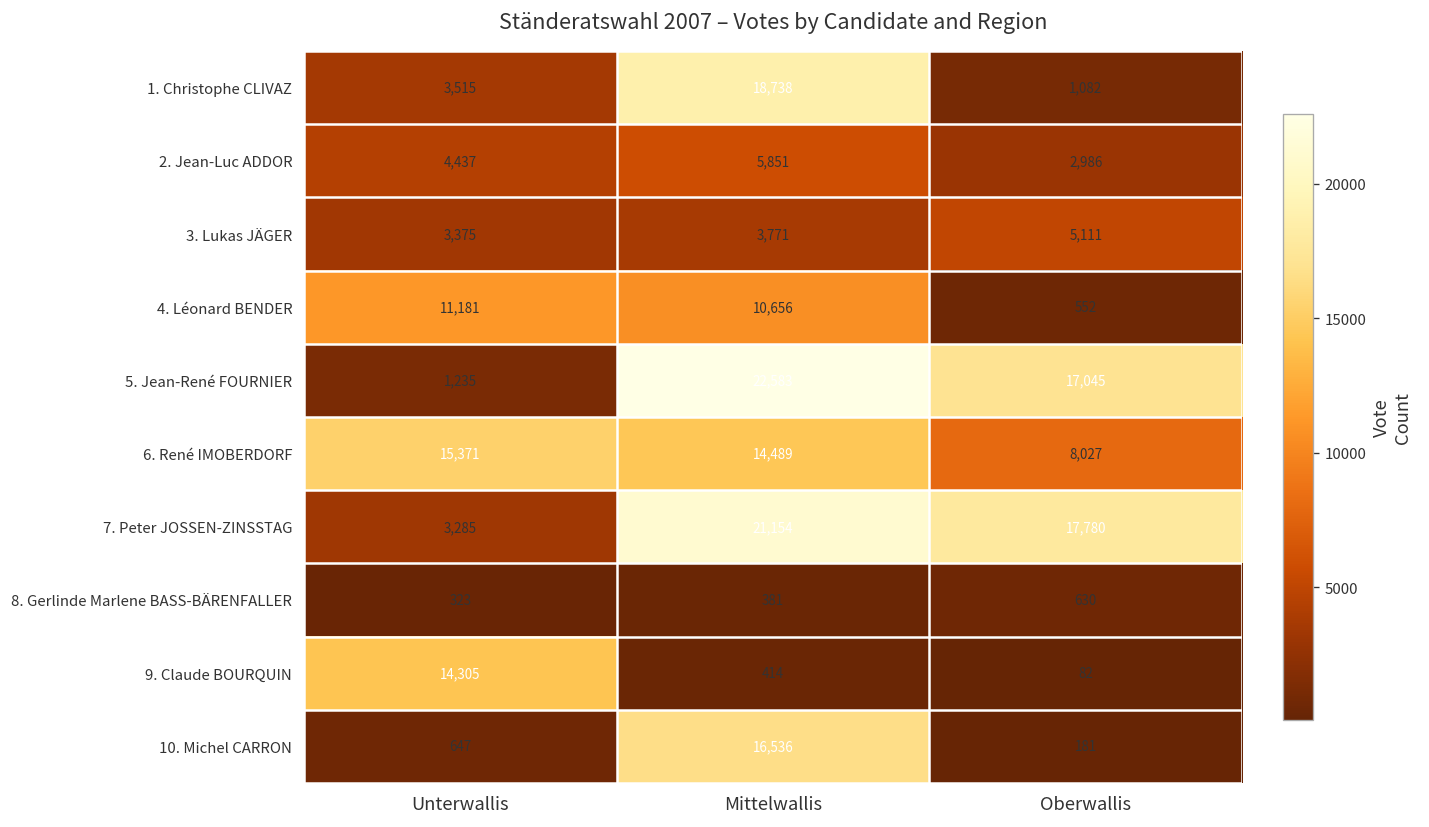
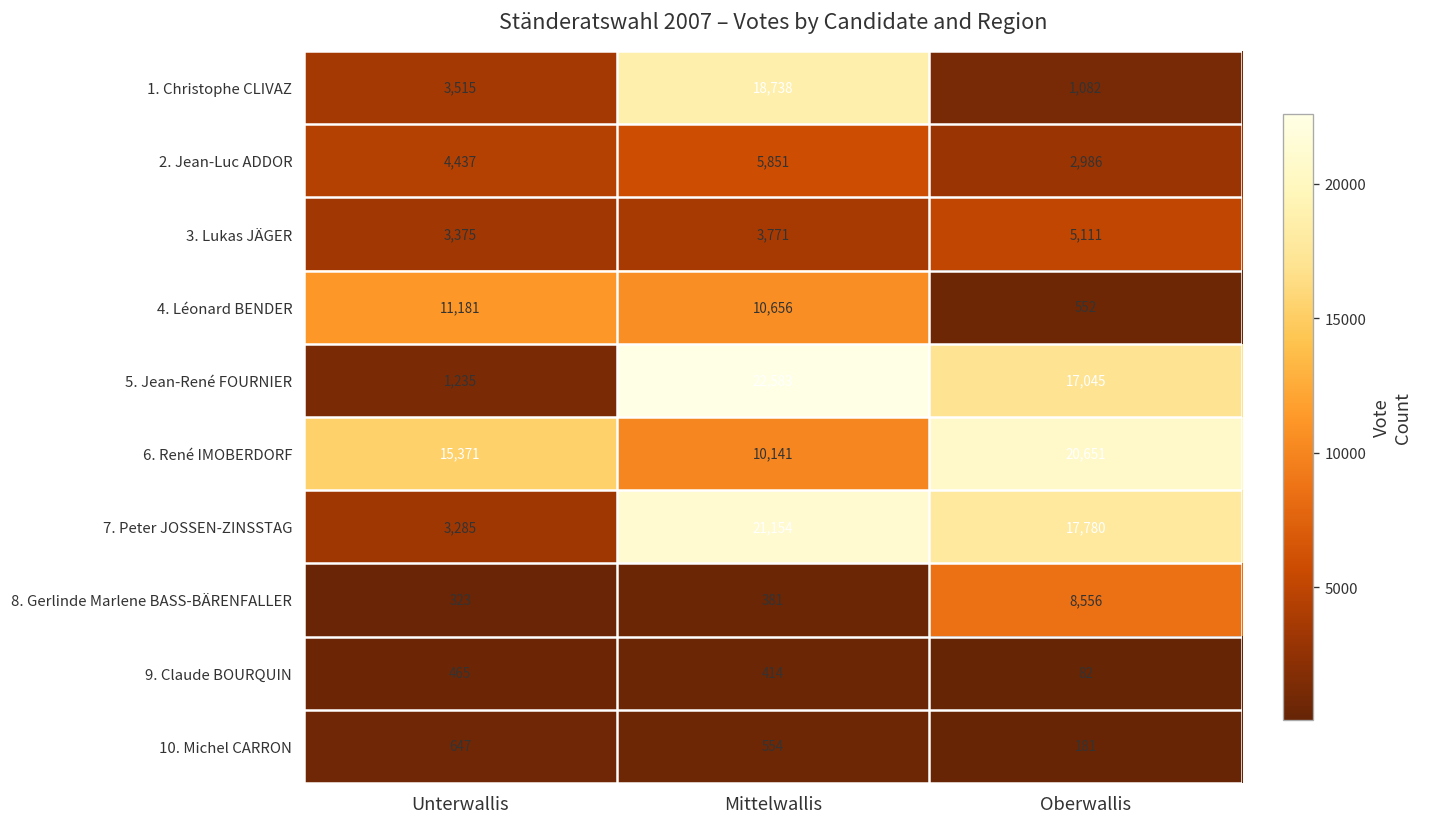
  {
    "1. Christophe CLIVAZ": {
      "Unterwallis": "3,515",
      "Mittelwallis": "18,738",
      "Oberwallis": "1,082"
    },
    "2. Jean-Luc ADDOR": {
      "Unterwallis": "4,437",
      "Mittelwallis": "5,851",
      "Oberwallis": "2,986"
    },
    "3. Lukas JÄGER": {
      "Unterwallis": "3,375",
      "Mittelwallis": "3,771",
      "Oberwallis": "5,111"
    },
    "4. Léonard BENDER": {
      "Unterwallis": "11,181",
      "Mittelwallis": "10,656",
      "Oberwallis": "552"
    },
    "5. Jean-René FOURNIER": {
      "Unterwallis": "1,235",
      "Oberwallis": "17,045"
    },
    "6. René IMOBERDORF": {
      "Unterwallis": "15,371",
-     "Mittelwallis": "14,489",
-     "Oberwallis": "8,027"
+     "Mittelwallis": "10,141",
+     "Oberwallis": "20,651"
    },
    "7. Peter JOSSEN-ZINSSTAG": {
      "Unterwallis": "3,285",
      "Oberwallis": "17,780"
    },
    "8. Gerlinde Marlene BASS-BÄRENFALLER": {
      "Unterwallis": "323",
      "Mittelwallis": "381",
-     "Oberwallis": "630"
+     "Oberwallis": "8,556"
    },
    "9. Claude BOURQUIN": {
-     "Unterwallis": "14,305",
+     "Unterwallis": "465",
      "Mittelwallis": "414",
      "Oberwallis": "82"
    },
    "10. Michel CARRON": {
      "Unterwallis": "647",
-     "Mittelwallis": "16,536",
+     "Mittelwallis": "554",
      "Oberwallis": "181"
    }
  }
